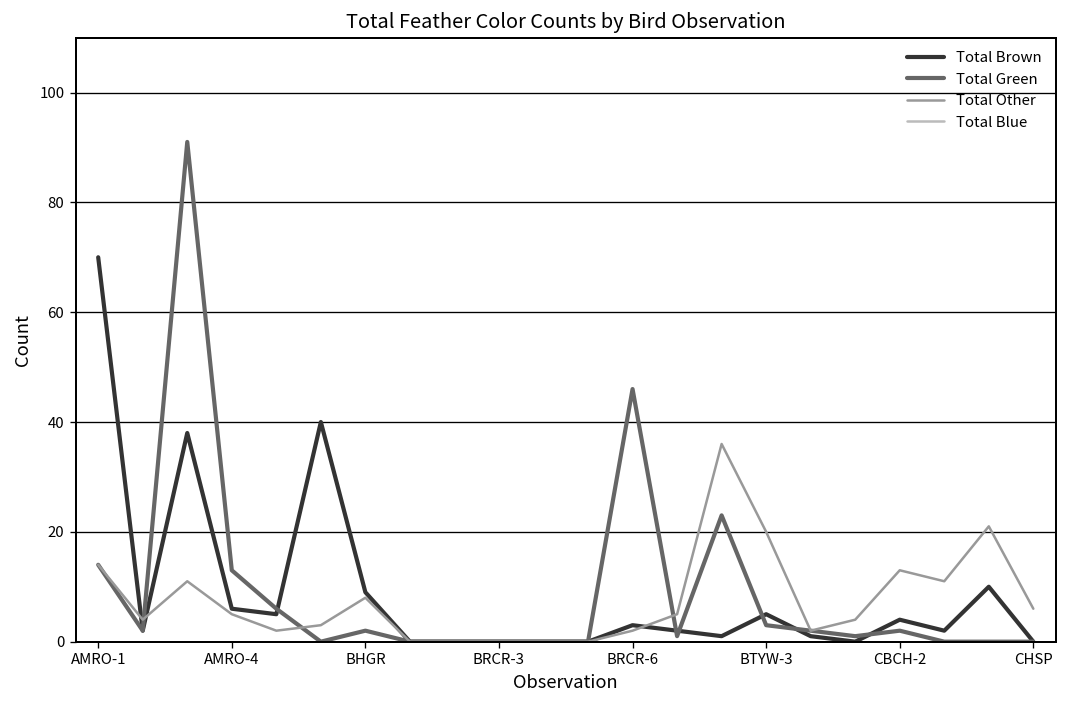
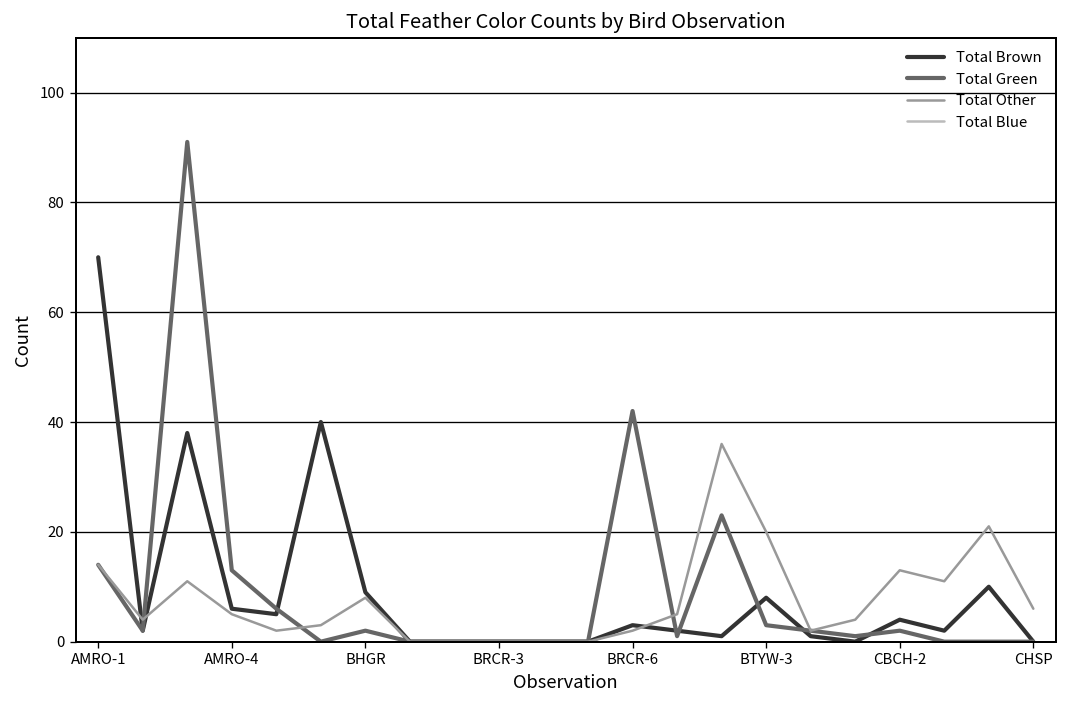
  {
    "Total Brown": {
      "AMRO-1": 70,
      "AMRO-4": 6,
      "BHGR": 9,
      "BRCR-6": 3,
-     "BTYW-3": 5,
+     "BTYW-3": 8,
      "CBCH-2": 4
    },
    "Total Green": {
      "AMRO-4": 13,
      "BHGR": 2,
-     "BRCR-6": 46,
+     "BRCR-6": 42,
      "BTYW-3": 3,
      "CBCH-2": 2
    }
  }
